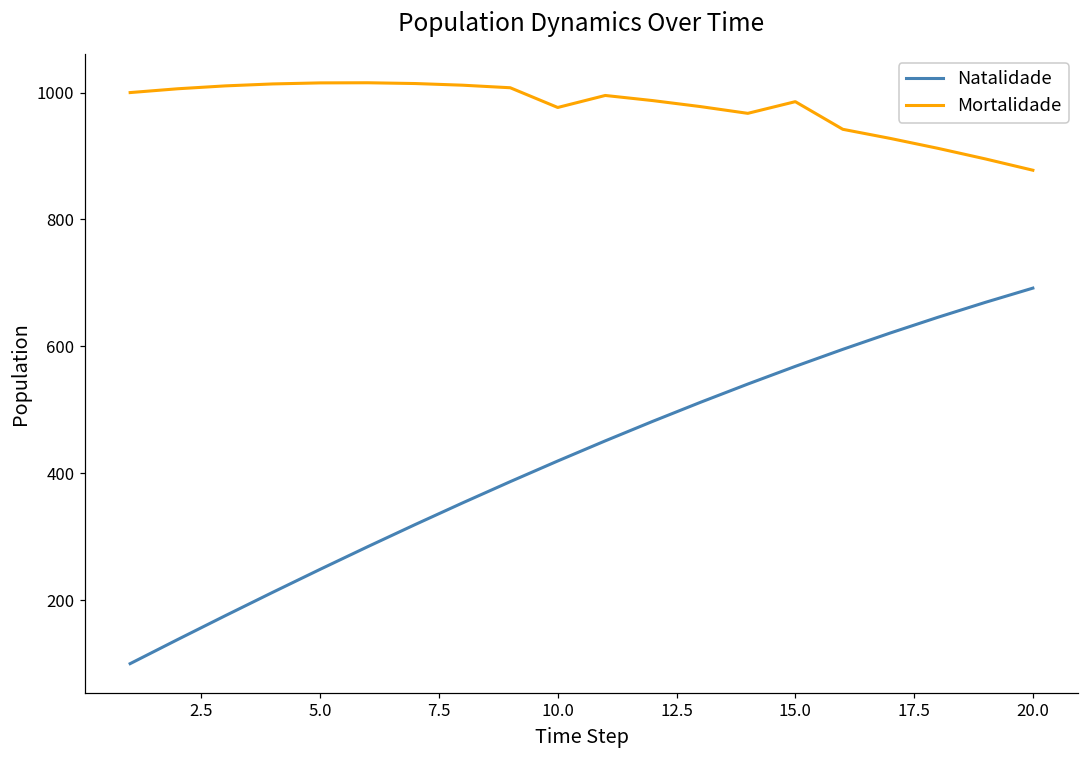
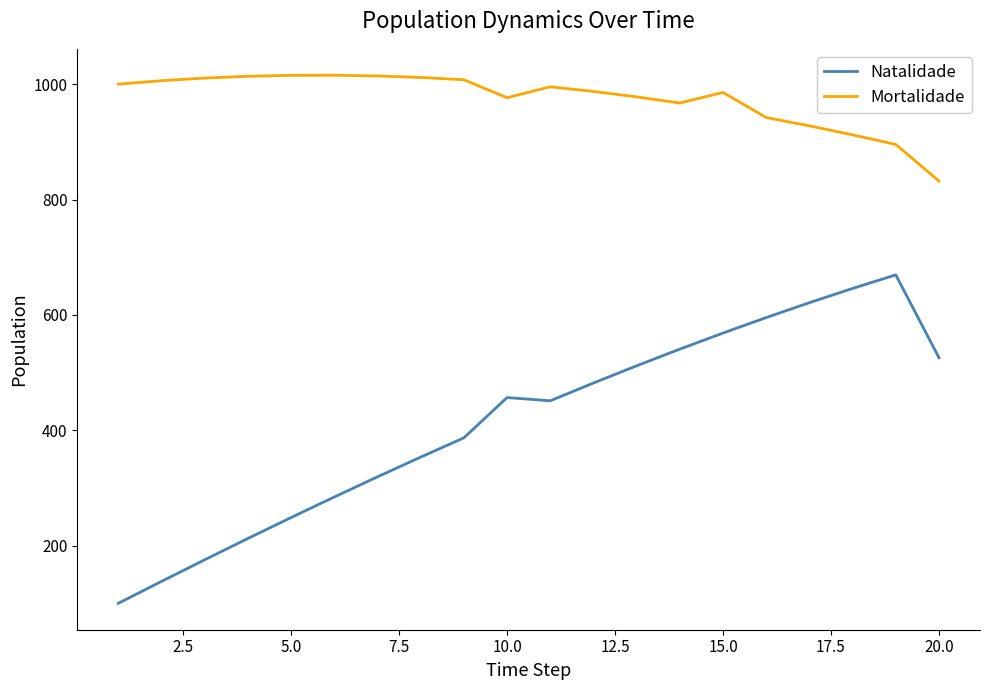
  {
    "Natalidade": {
      "5.0": 250,
-     "10.0": 420,
+     "10.0": 460,
      "15.0": 570,
-     "20.0": 690
+     "20.0": 530
    },
    "Mortalidade": {
      "5.0": 1020,
      "10.0": 980,
      "15.0": 990,
-     "20.0": 880
+     "20.0": 830
    }
  }
